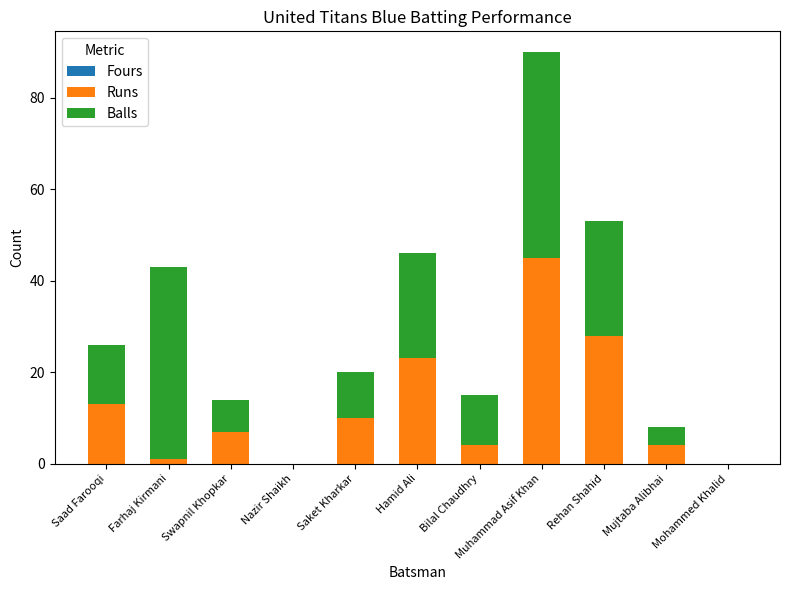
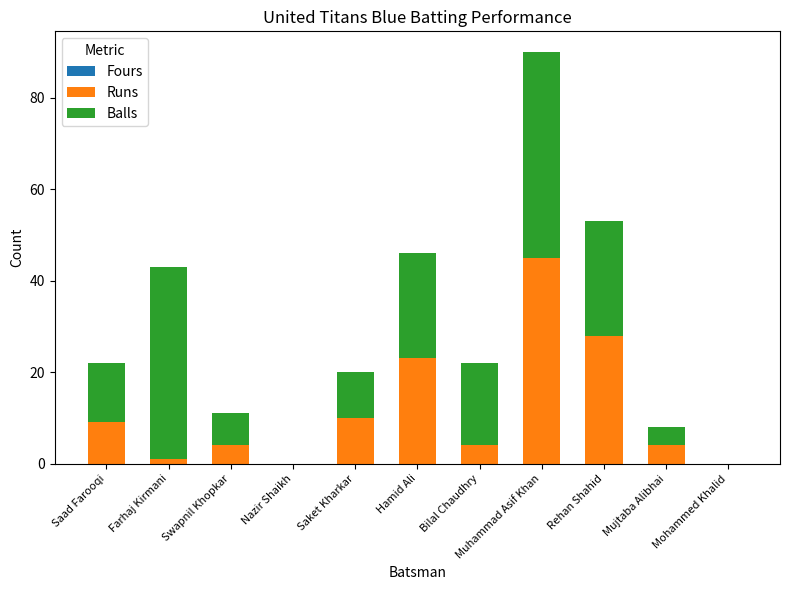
  {
    "Fours": {
      "Saad Farooqi": 0,
      "Farhaj Kirmani": 0,
      "Swapnil Khopkar": 0,
      "Nazir Shaikh": 0,
      "Saket Kharkar": 0,
      "Hamid Ali": 0,
      "Bilal Chaudhry": 0,
      "Muhammad Asif Khan": 0,
      "Rehan Shahid": 0,
      "Mujtaba Alibhai": 0,
      "Mohammed Khalid": 0
    },
    "Runs": {
-     "Saad Farooqi": 13,
+     "Saad Farooqi": 9,
      "Farhaj Kirmani": 1,
-     "Swapnil Khopkar": 7,
+     "Swapnil Khopkar": 4,
      "Nazir Shaikh": 0,
      "Saket Kharkar": 10,
      "Hamid Ali": 23,
      "Bilal Chaudhry": 4,
      "Muhammad Asif Khan": 45,
      "Rehan Shahid": 28,
      "Mujtaba Alibhai": 4,
      "Mohammed Khalid": 0
    },
    "Balls": {
      "Saad Farooqi": 13,
      "Farhaj Kirmani": 42,
      "Swapnil Khopkar": 7,
      "Nazir Shaikh": 0,
      "Saket Kharkar": 10,
      "Hamid Ali": 23,
-     "Bilal Chaudhry": 11,
+     "Bilal Chaudhry": 18,
      "Muhammad Asif Khan": 45,
      "Rehan Shahid": 25,
      "Mujtaba Alibhai": 4,
      "Mohammed Khalid": 0
    }
  }
